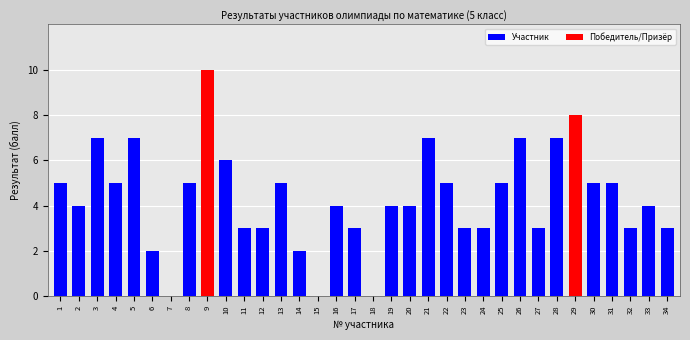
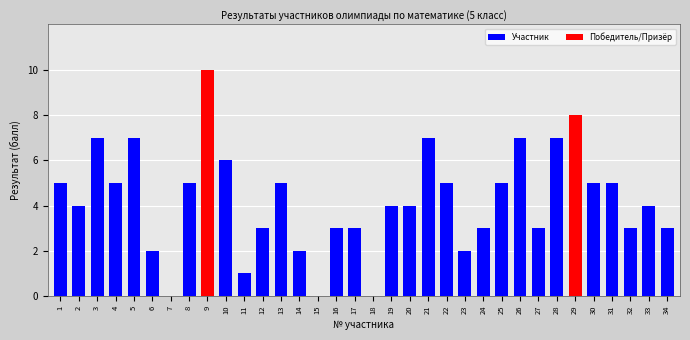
  {
    "1": 5,
    "2": 4,
    "3": 7,
    "4": 5,
    "5": 7,
    "6": 2,
    "7": 0,
    "8": 5,
    "9": 10,
    "10": 6,
-   "11": 3,
+   "11": 1,
    "12": 3,
    "13": 5,
    "14": 2,
    "15": 0,
-   "16": 4,
+   "16": 3,
    "17": 3,
    "18": 0,
    "19": 4,
    "20": 4,
    "21": 7,
    "22": 5,
-   "23": 3,
+   "23": 2,
    "24": 3,
    "25": 5,
    "26": 7,
    "27": 3,
    "28": 7,
    "29": 8,
    "30": 5,
    "31": 5,
    "32": 3,
    "33": 4,
    "34": 3
  }
